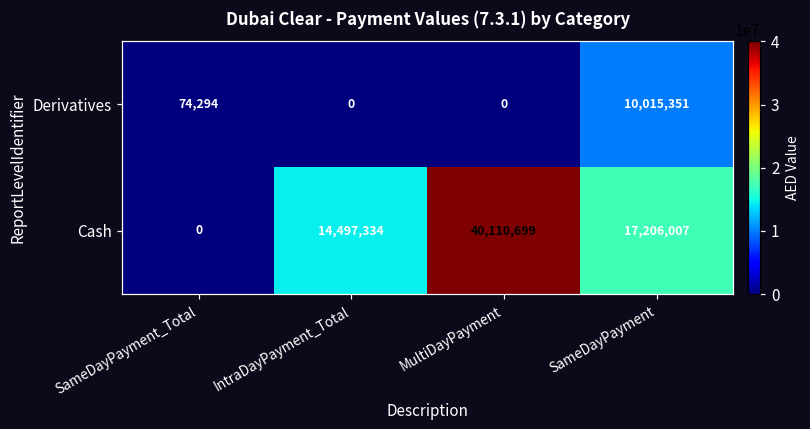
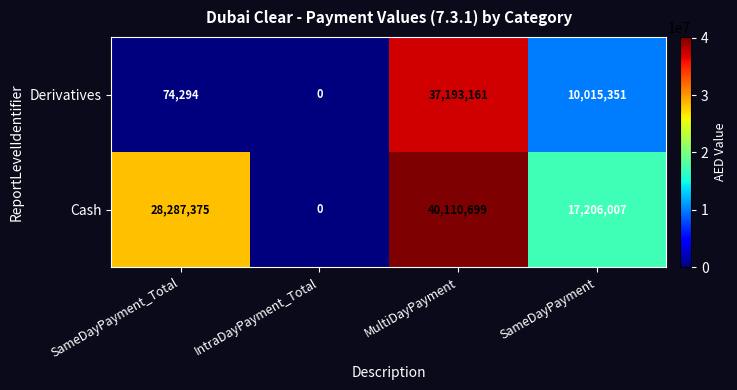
  {
    "Derivatives": {
      "SameDayPayment_Total": "74,294",
      "IntraDayPayment_Total": "0",
-     "MultiDayPayment": "0",
+     "MultiDayPayment": "37,193,161",
      "SameDayPayment": "10,015,351"
    },
    "Cash": {
-     "SameDayPayment_Total": "0",
-     "IntraDayPayment_Total": "14,497,334",
+     "SameDayPayment_Total": "28,287,375",
+     "IntraDayPayment_Total": "0",
      "MultiDayPayment": "40,110,699",
      "SameDayPayment": "17,206,007"
    }
  }
